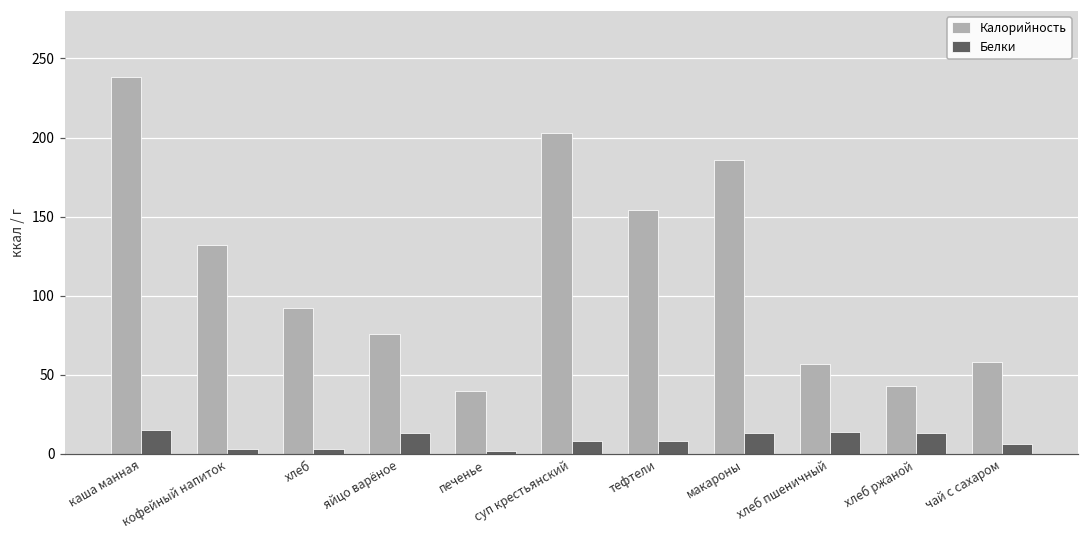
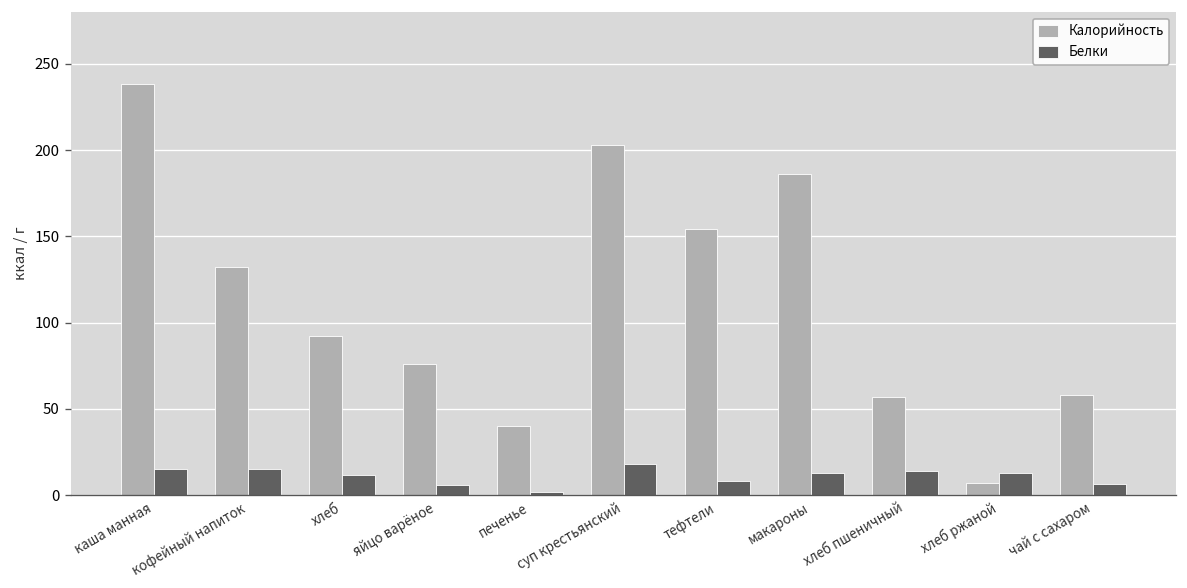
  {
    "Калорийность": {
      "каша манная": 238,
      "кофейный напиток": 132,
      "хлеб": 92,
      "яйцо варёное": 76,
      "печенье": 40,
      "суп крестьянский": 203,
      "тефтели": 154,
      "макароны": 186,
      "хлеб пшеничный": 57,
-     "хлеб ржаной": 43,
+     "хлеб ржаной": 7,
      "чай с сахаром": 58
    },
    "Белки": {
      "каша манная": 15,
-     "кофейный напиток": 3,
-     "хлеб": 3,
-     "яйцо варёное": 13,
+     "кофейный напиток": 15,
+     "хлеб": 12,
+     "яйцо варёное": 6,
      "печенье": 2,
-     "суп крестьянский": 8,
+     "суп крестьянский": 18,
      "тефтели": 8,
      "макароны": 13,
      "хлеб пшеничный": 14,
      "хлеб ржаной": 13,
      "чай с сахаром": 6
    }
  }
